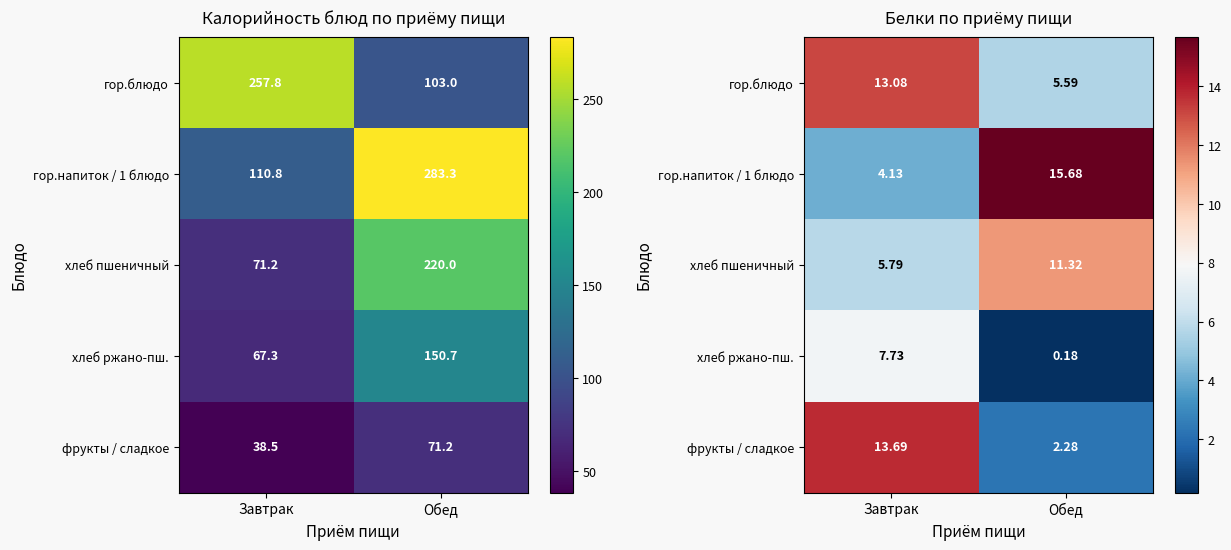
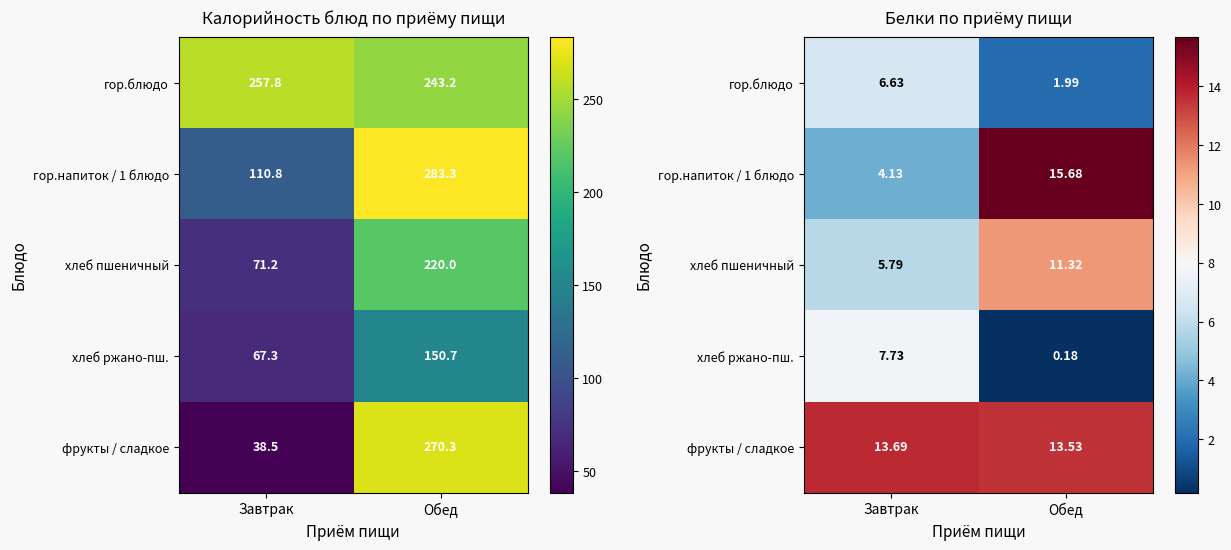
  {
    "Калорийность блюд по приёму пищи": {
      "гор.блюдо": {
        "Завтрак": 257.8,
-       "Обед": 103.0
+       "Обед": 243.2
      },
      "гор.напиток / 1 блюдо": {
        "Завтрак": 110.8,
        "Обед": 283.3
      },
      "хлеб пшеничный": {
        "Завтрак": 71.2,
        "Обед": 220.0
      },
      "хлеб ржано-пш.": {
        "Завтрак": 67.3,
        "Обед": 150.7
      },
      "фрукты / сладкое": {
        "Завтрак": 38.5,
-       "Обед": 71.2
+       "Обед": 270.3
      }
    },
    "Белки по приёму пищи": {
      "гор.блюдо": {
-       "Завтрак": 13.08,
-       "Обед": 5.59
+       "Завтрак": 6.63,
+       "Обед": 1.99
      },
      "гор.напиток / 1 блюдо": {
        "Завтрак": 4.13,
        "Обед": 15.68
      },
      "хлеб пшеничный": {
        "Завтрак": 5.79,
        "Обед": 11.32
      },
      "хлеб ржано-пш.": {
        "Завтрак": 7.73,
        "Обед": 0.18
      },
      "фрукты / сладкое": {
        "Завтрак": 13.69,
-       "Обед": 2.28
+       "Обед": 13.53
      }
    }
  }
